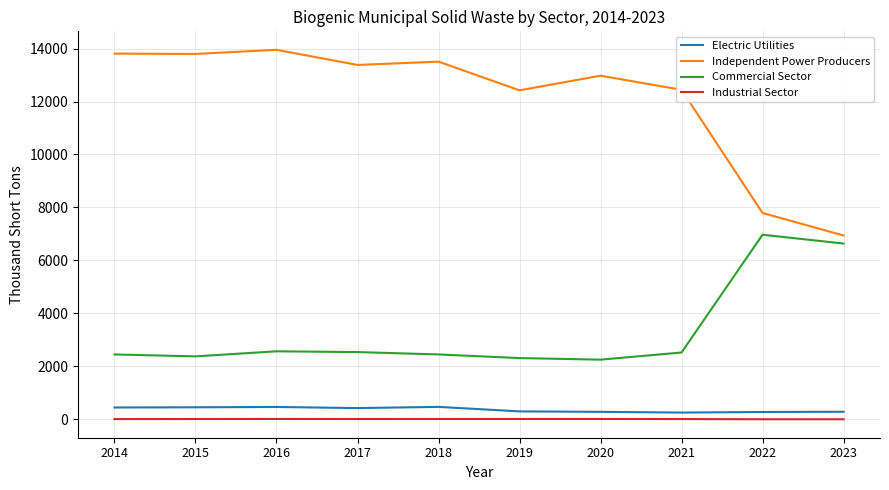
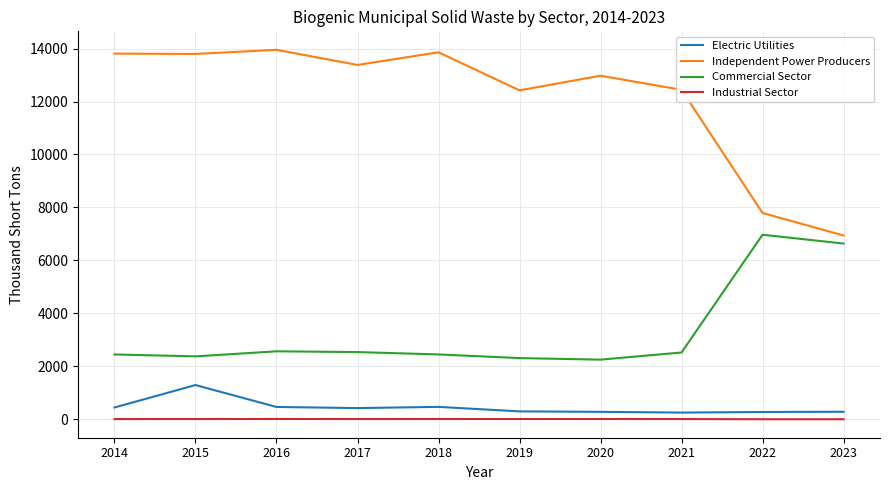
  {
    "Electric Utilities": {
      "2014": 400,
-     "2015": 500,
+     "2015": 1300,
      "2016": 500,
      "2017": 400,
      "2018": 500,
      "2019": 300,
      "2020": 300,
      "2021": 300,
      "2022": 300,
      "2023": 300
    },
    "Independent Power Producers": {
      "2014": 13800,
      "2015": 13800,
      "2016": 14000,
      "2017": 13400,
-     "2018": 13500,
+     "2018": 13900,
      "2019": 12400,
      "2020": 13000,
      "2022": 7800,
      "2023": 6900
    },
    "Commercial Sector": {
      "2014": 2400,
      "2015": 2400,
      "2016": 2600,
      "2017": 2500,
      "2018": 2400,
      "2019": 2300,
      "2020": 2300,
      "2021": 2500,
      "2022": 7000,
      "2023": 6600
    },
    "Industrial Sector": {
      "2014": 0,
      "2015": 0,
      "2016": 0,
      "2017": 0,
      "2018": 0,
      "2019": 0,
      "2020": 0,
      "2021": 0,
      "2022": 0,
      "2023": 0
    }
  }
